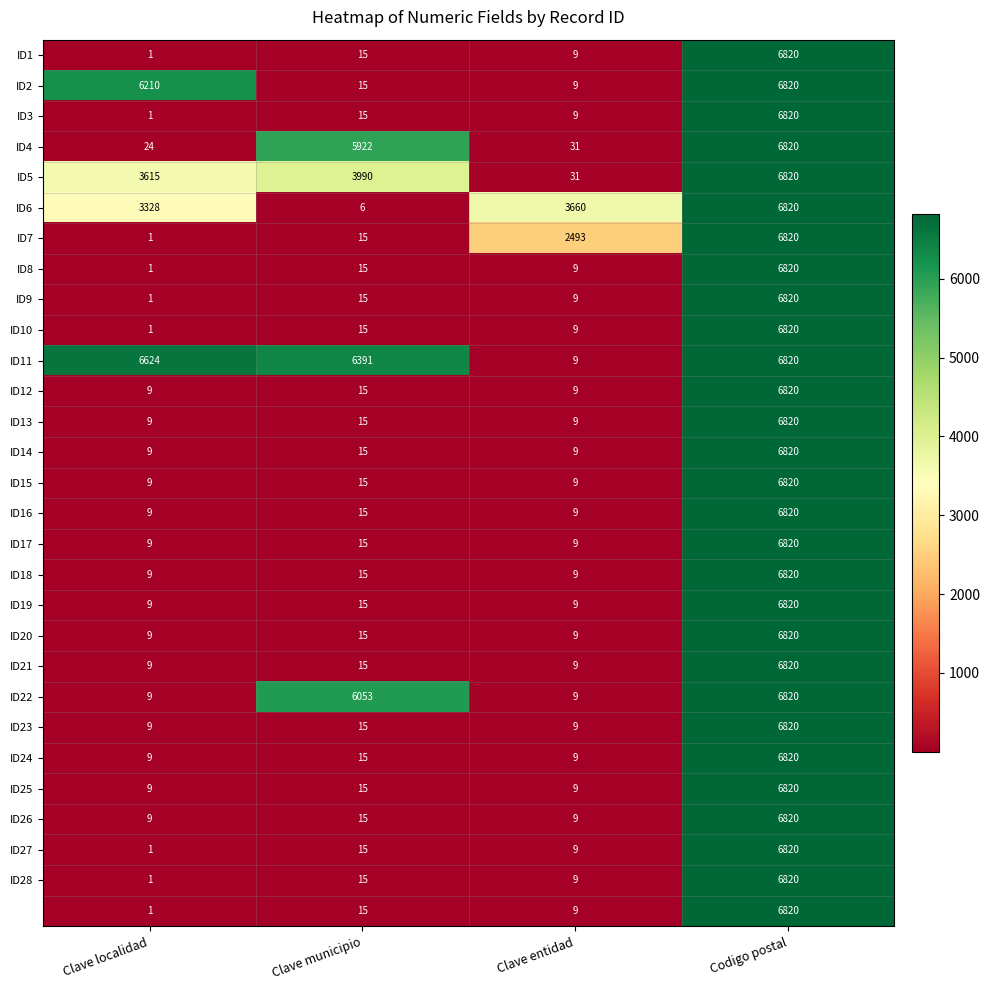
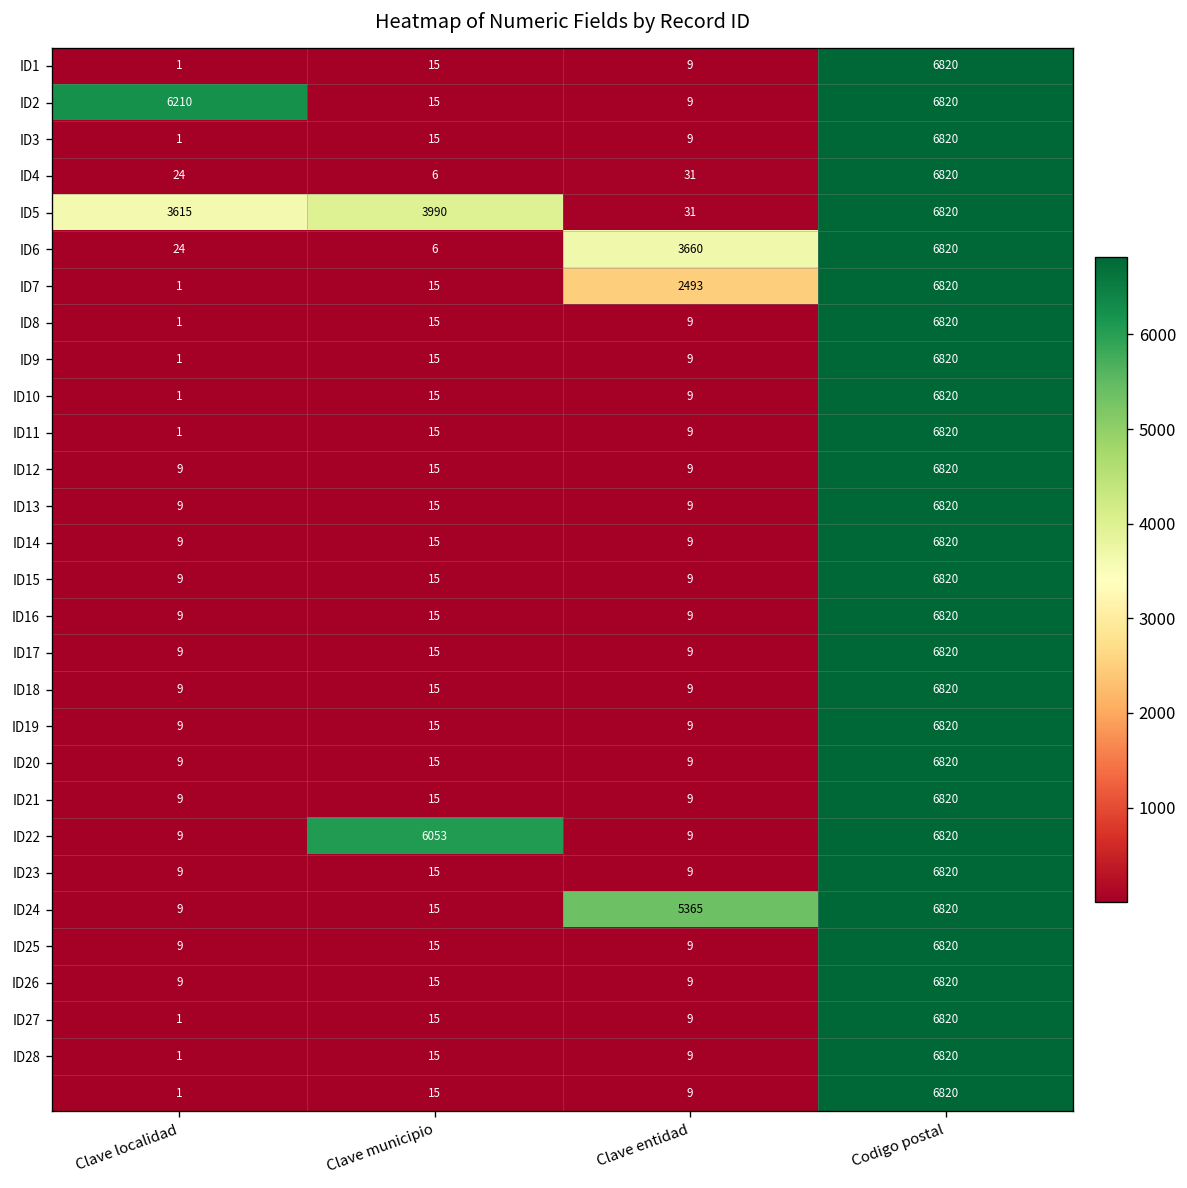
  {
    "ID1": {
      "Clave localidad": 1,
      "Clave municipio": 15,
      "Clave entidad": 9,
      "Codigo postal": 6820
    },
    "ID2": {
      "Clave localidad": 6210,
      "Clave municipio": 15,
      "Clave entidad": 9,
      "Codigo postal": 6820
    },
    "ID3": {
      "Clave localidad": 1,
      "Clave municipio": 15,
      "Clave entidad": 9,
      "Codigo postal": 6820
    },
    "ID4": {
      "Clave localidad": 24,
-     "Clave municipio": 5922,
+     "Clave municipio": 6,
      "Clave entidad": 31,
      "Codigo postal": 6820
    },
    "ID5": {
      "Clave localidad": 3615,
      "Clave municipio": 3990,
      "Clave entidad": 31,
      "Codigo postal": 6820
    },
    "ID6": {
-     "Clave localidad": 3328,
+     "Clave localidad": 24,
      "Clave municipio": 6,
      "Clave entidad": 3660,
      "Codigo postal": 6820
    },
    "ID7": {
      "Clave localidad": 1,
      "Clave municipio": 15,
      "Clave entidad": 2493,
      "Codigo postal": 6820
    },
    "ID8": {
      "Clave localidad": 1,
      "Clave municipio": 15,
      "Clave entidad": 9,
      "Codigo postal": 6820
    },
    "ID9": {
      "Clave localidad": 1,
      "Clave municipio": 15,
      "Clave entidad": 9,
      "Codigo postal": 6820
    },
    "ID10": {
      "Clave localidad": 1,
      "Clave municipio": 15,
      "Clave entidad": 9,
      "Codigo postal": 6820
    },
    "ID11": {
-     "Clave localidad": 6624,
-     "Clave municipio": 6391,
+     "Clave localidad": 1,
+     "Clave municipio": 15,
      "Clave entidad": 9,
      "Codigo postal": 6820
    },
    "ID12": {
      "Clave localidad": 9,
      "Clave municipio": 15,
      "Clave entidad": 9,
      "Codigo postal": 6820
    },
    "ID13": {
      "Clave localidad": 9,
      "Clave municipio": 15,
      "Clave entidad": 9,
      "Codigo postal": 6820
    },
    "ID14": {
      "Clave localidad": 9,
      "Clave municipio": 15,
      "Clave entidad": 9,
      "Codigo postal": 6820
    },
    "ID15": {
      "Clave localidad": 9,
      "Clave municipio": 15,
      "Clave entidad": 9,
      "Codigo postal": 6820
    },
    "ID16": {
      "Clave localidad": 9,
      "Clave municipio": 15,
      "Clave entidad": 9,
      "Codigo postal": 6820
    },
    "ID17": {
      "Clave localidad": 9,
      "Clave municipio": 15,
      "Clave entidad": 9,
      "Codigo postal": 6820
    },
    "ID18": {
      "Clave localidad": 9,
      "Clave municipio": 15,
      "Clave entidad": 9,
      "Codigo postal": 6820
    },
    "ID19": {
      "Clave localidad": 9,
      "Clave municipio": 15,
      "Clave entidad": 9,
      "Codigo postal": 6820
    },
    "ID20": {
      "Clave localidad": 9,
      "Clave municipio": 15,
      "Clave entidad": 9,
      "Codigo postal": 6820
    },
    "ID21": {
      "Clave localidad": 9,
      "Clave municipio": 15,
      "Clave entidad": 9,
      "Codigo postal": 6820
    },
    "ID22": {
      "Clave localidad": 9,
      "Clave municipio": 6053,
      "Clave entidad": 9,
      "Codigo postal": 6820
    },
    "ID23": {
      "Clave localidad": 9,
      "Clave municipio": 15,
      "Clave entidad": 9,
      "Codigo postal": 6820
    },
    "ID24": {
      "Clave localidad": 9,
      "Clave municipio": 15,
-     "Clave entidad": 9,
+     "Clave entidad": 5365,
      "Codigo postal": 6820
    },
    "ID25": {
      "Clave localidad": 9,
      "Clave municipio": 15,
      "Clave entidad": 9,
      "Codigo postal": 6820
    },
    "ID26": {
      "Clave localidad": 9,
      "Clave municipio": 15,
      "Clave entidad": 9,
      "Codigo postal": 6820
    },
    "ID27": {
      "Clave localidad": 1,
      "Clave municipio": 15,
      "Clave entidad": 9,
      "Codigo postal": 6820
    },
    "ID28": {
      "Clave localidad": 1,
      "Clave municipio": 15,
      "Clave entidad": 9,
      "Codigo postal": 6820
    }
  }
